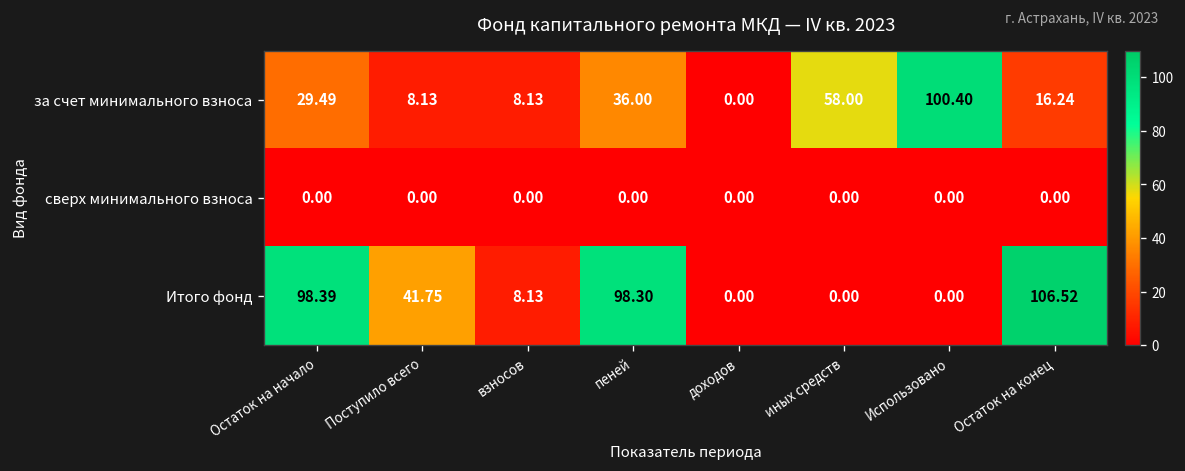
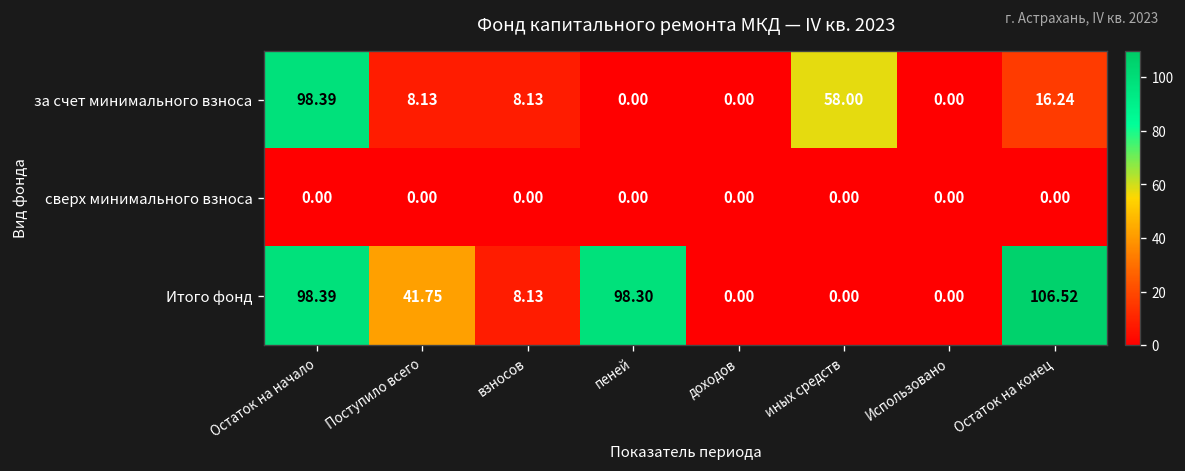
  {
    "за счет минимального взноса": {
-     "Остаток на начало": 29.49,
+     "Остаток на начало": 98.39,
      "Поступило всего": 8.13,
      "взносов": 8.13,
-     "пеней": 36.00,
+     "пеней": 0.00,
      "доходов": 0.00,
      "иных средств": 58.00,
-     "Использовано": 100.40,
+     "Использовано": 0.00,
      "Остаток на конец": 16.24
    },
    "сверх минимального взноса": {
      "Остаток на начало": 0.00,
      "Поступило всего": 0.00,
      "взносов": 0.00,
      "пеней": 0.00,
      "доходов": 0.00,
      "иных средств": 0.00,
      "Использовано": 0.00,
      "Остаток на конец": 0.00
    },
    "Итого фонд": {
      "Остаток на начало": 98.39,
      "Поступило всего": 41.75,
      "взносов": 8.13,
      "пеней": 98.30,
      "доходов": 0.00,
      "иных средств": 0.00,
      "Использовано": 0.00,
      "Остаток на конец": 106.52
    }
  }
